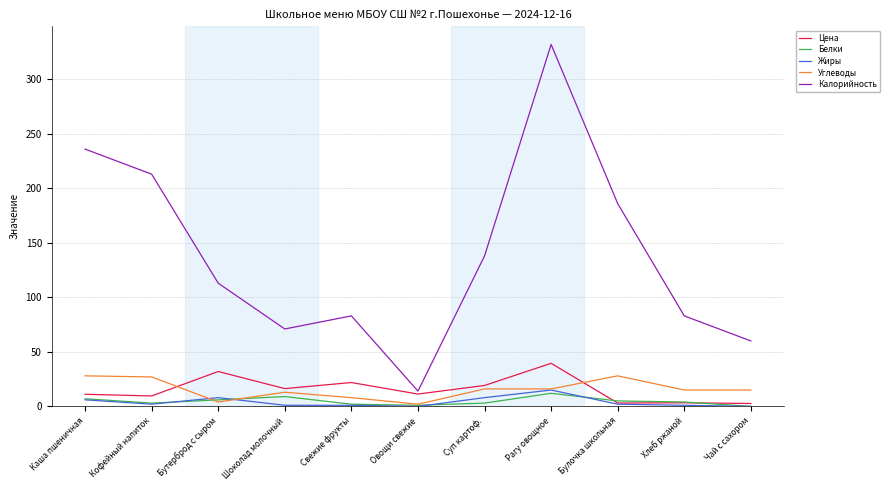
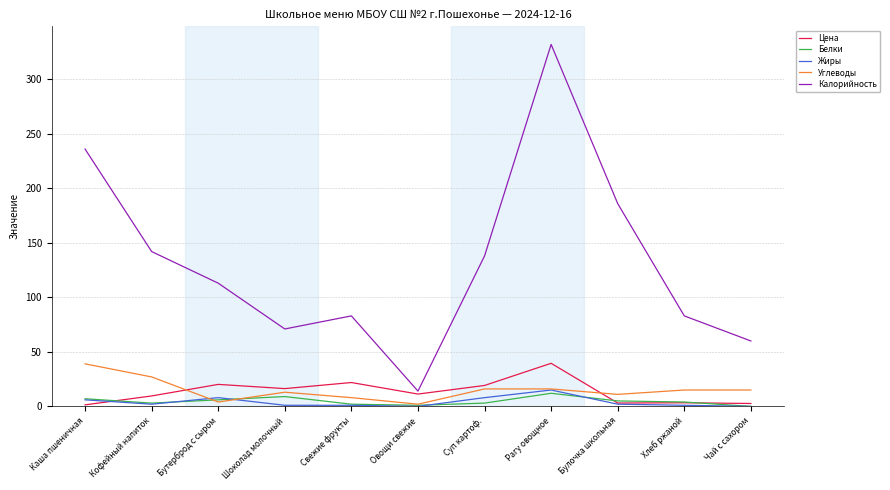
  {
    "Цена": {
-     "Каша пшеничная": 11,
+     "Каша пшеничная": 1,
      "Кофейный напиток": 10,
-     "Бутерброд с сыром": 32,
+     "Бутерброд с сыром": 20,
      "Шоколад молочный": 16,
      "Свежие фрукты": 22,
      "Овощи свежие": 11,
      "Суп картоф.": 19,
      "Рагу овощное": 40,
      "Чай с сахором": 3
    },
    "Белки": {
      "Шоколад молочный": 9,
      "Суп картоф.": 3,
      "Рагу овощное": 12
    },
    "Жиры": {
      "Шоколад молочный": 1,
      "Суп картоф.": 8
    },
    "Углеводы": {
-     "Каша пшеничная": 28,
+     "Каша пшеничная": 39,
      "Кофейный напиток": 27,
      "Шоколад молочный": 13,
      "Свежие фрукты": 8,
      "Суп картоф.": 16,
-     "Булочка школьная": 28,
+     "Булочка школьная": 11,
      "Хлеб ржаной": 15,
      "Чай с сахором": 15
    },
    "Калорийность": {
      "Каша пшеничная": 236,
-     "Кофейный напиток": 213,
+     "Кофейный напиток": 142,
      "Бутерброд с сыром": 113,
      "Шоколад молочный": 71,
      "Свежие фрукты": 83,
      "Овощи свежие": 14,
      "Суп картоф.": 138,
      "Рагу овощное": 332,
      "Булочка школьная": 186,
      "Хлеб ржаной": 83,
      "Чай с сахором": 60
    }
  }
